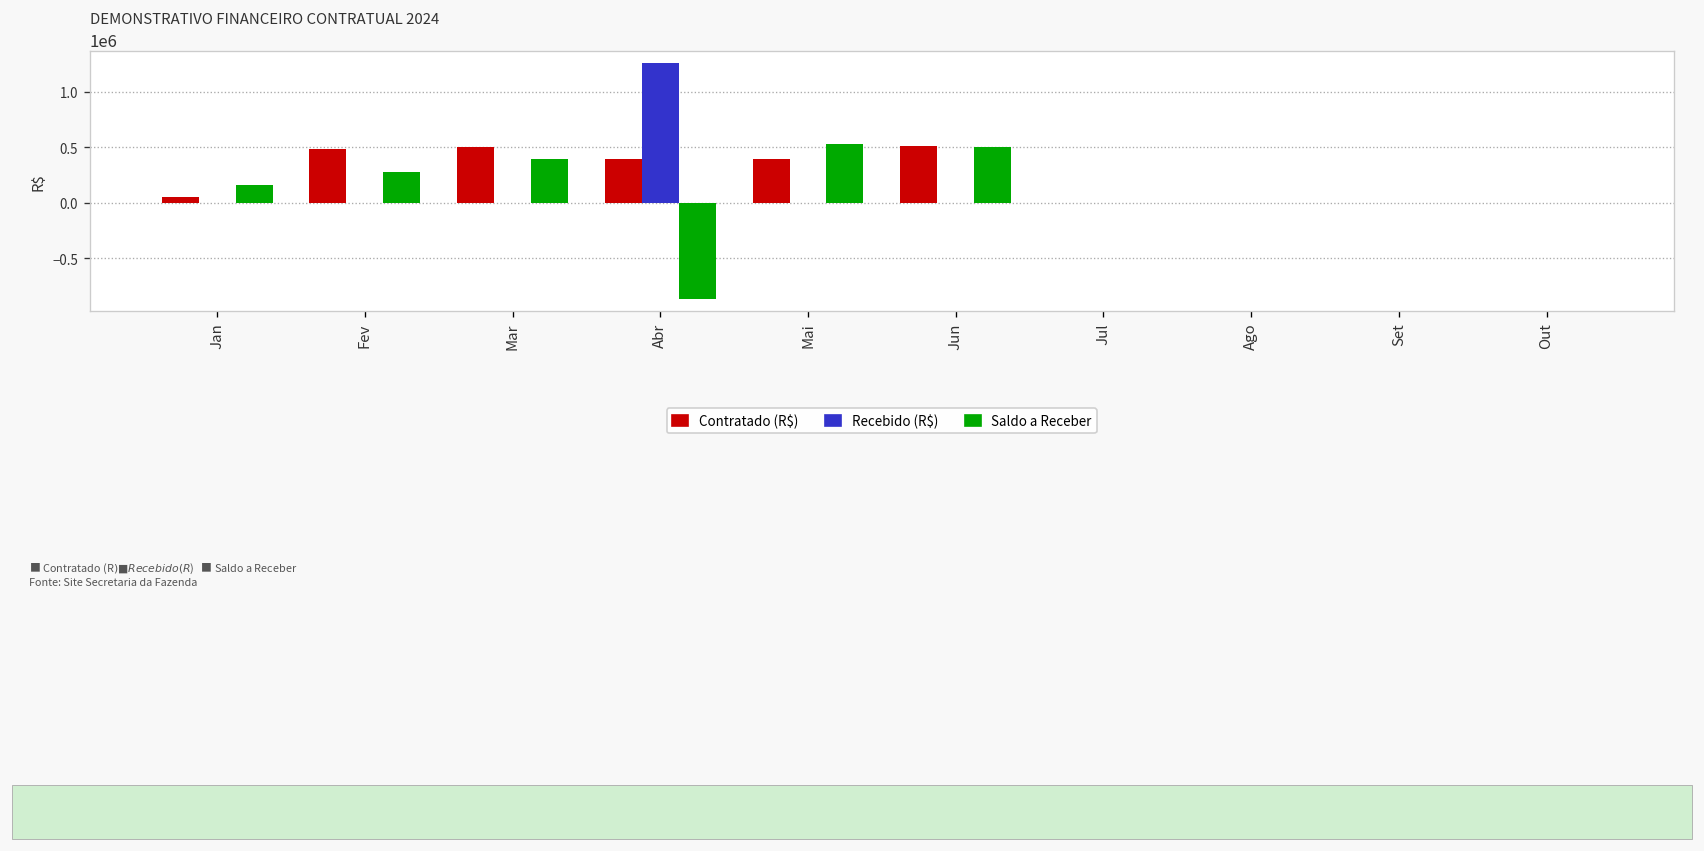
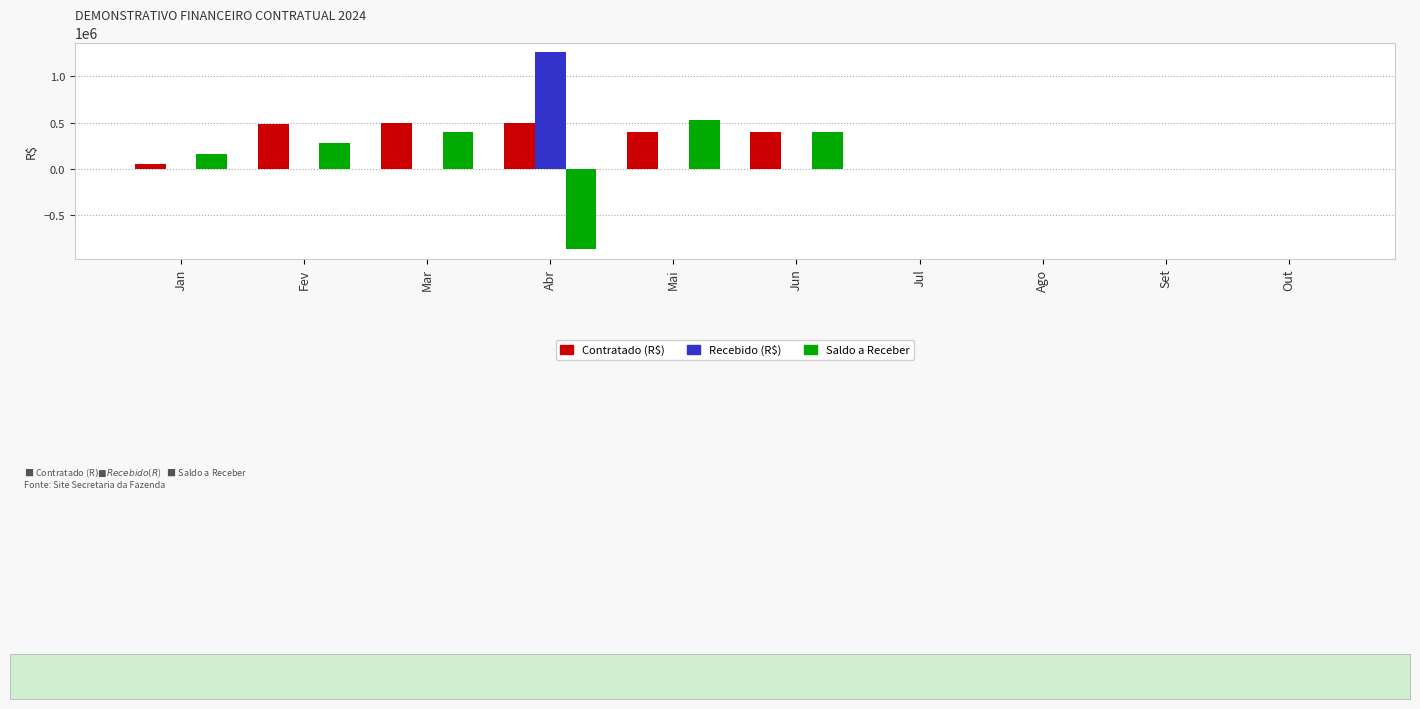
  {
    "Contratado (R$)": {
      "Jan": 100000,
      "Fev": 500000,
      "Mar": 500000,
-     "Abr": 400000,
+     "Abr": 500000,
      "Mai": 400000,
-     "Jun": 500000,
+     "Jun": 400000,
      "Jul": 0,
      "Ago": 0,
      "Set": 0,
      "Out": 0
    },
    "Recebido (R$)": {
      "Jan": 0,
      "Fev": 0,
      "Mar": 0,
      "Abr": 1300000,
      "Mai": 0,
      "Jun": 0,
      "Jul": 0,
      "Ago": 0,
      "Set": 0,
      "Out": 0
    },
    "Saldo a Receber": {
      "Jan": 200000,
      "Fev": 300000,
      "Mar": 400000,
      "Abr": -900000,
      "Mai": 500000,
-     "Jun": 500000,
+     "Jun": 400000,
      "Jul": 0,
      "Ago": 0,
      "Set": 0,
      "Out": 0
    }
  }
